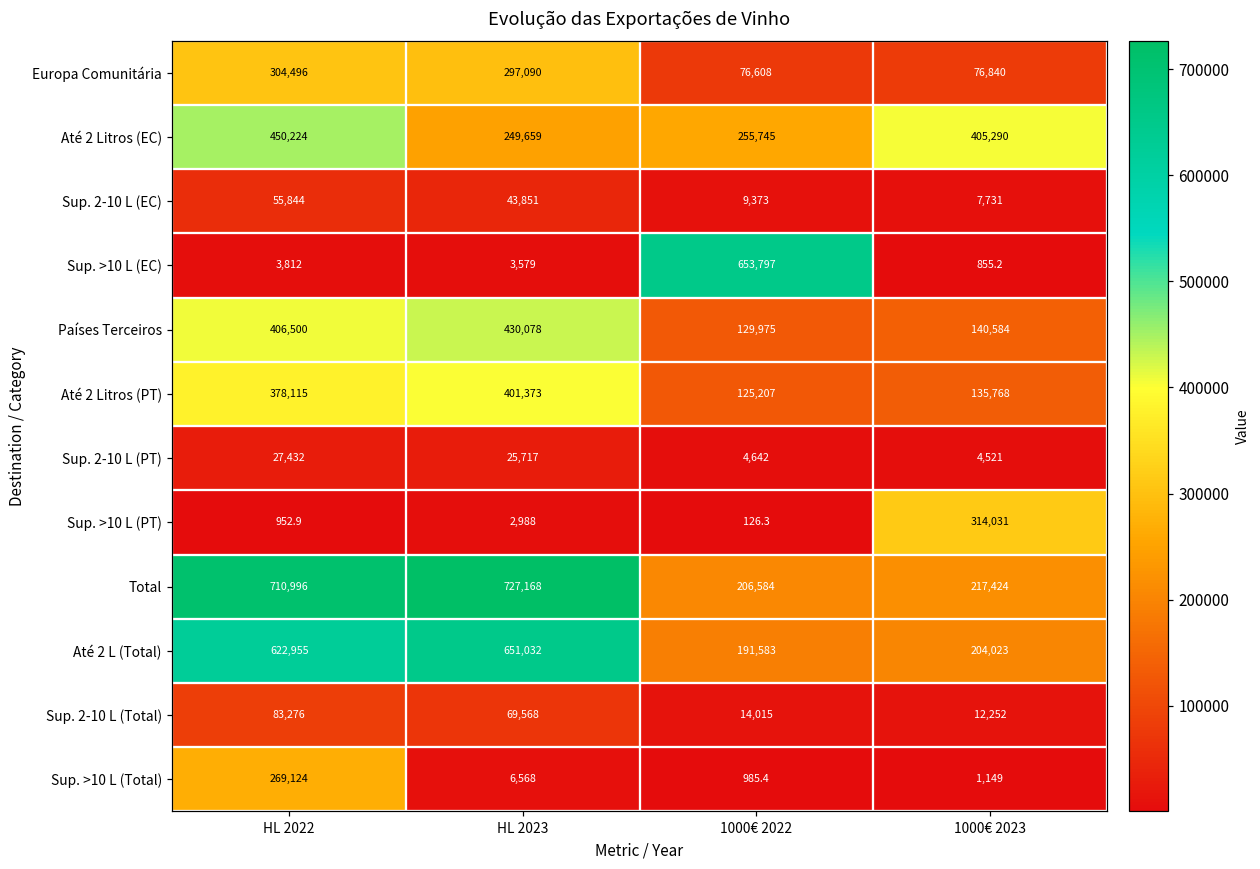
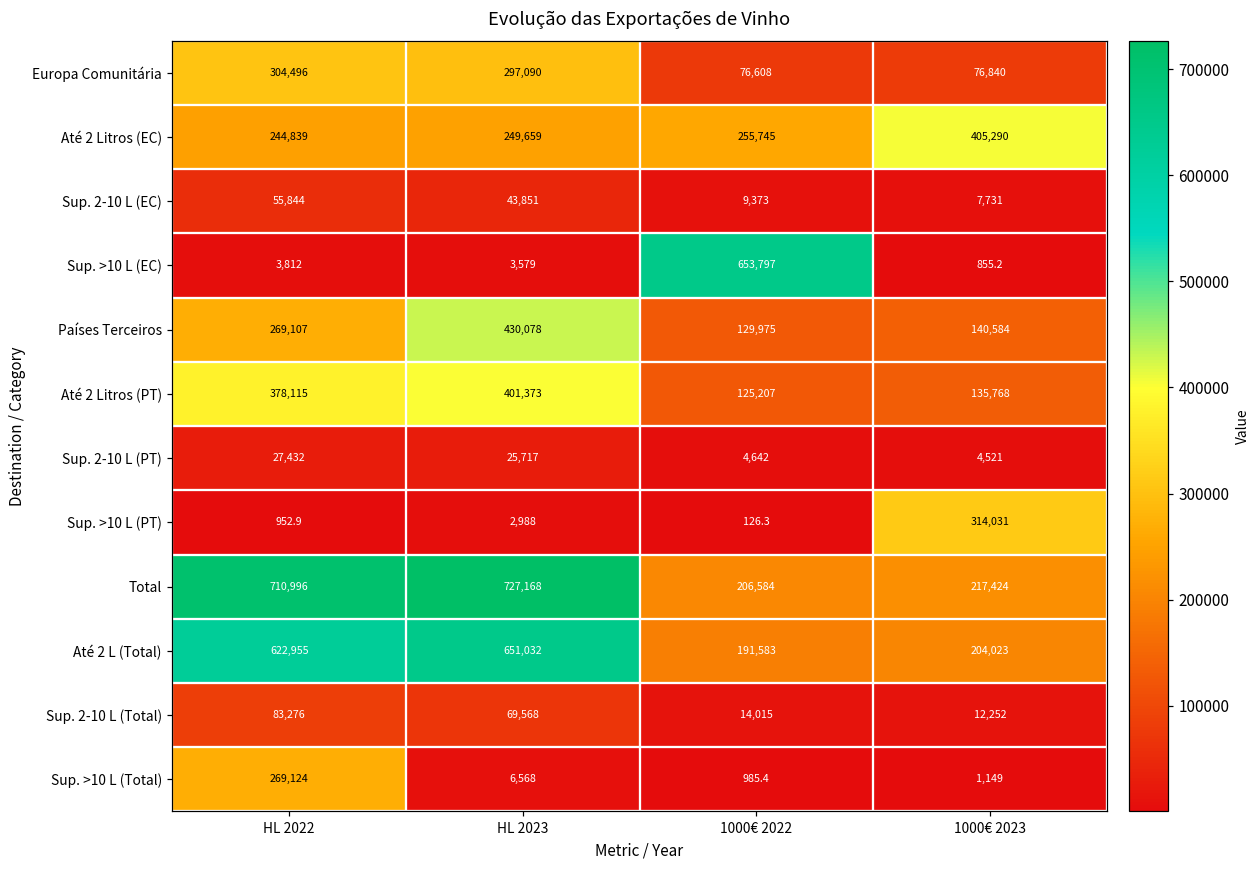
  {
    "Europa Comunitária": {
      "HL 2022": "304,496",
      "HL 2023": "297,090",
      "1000€ 2022": "76,608",
      "1000€ 2023": "76,840"
    },
    "Até 2 Litros (EC)": {
-     "HL 2022": "450,224",
+     "HL 2022": "244,839",
      "HL 2023": "249,659",
      "1000€ 2022": "255,745",
      "1000€ 2023": "405,290"
    },
    "Sup. 2-10 L (EC)": {
      "HL 2022": "55,844",
      "HL 2023": "43,851",
      "1000€ 2022": "9,373",
      "1000€ 2023": "7,731"
    },
    "Sup. >10 L (EC)": {
      "HL 2022": "3,812",
      "HL 2023": "3,579",
      "1000€ 2022": "653,797",
      "1000€ 2023": "855.2"
    },
    "Países Terceiros": {
-     "HL 2022": "406,500",
+     "HL 2022": "269,107",
      "HL 2023": "430,078",
      "1000€ 2022": "129,975",
      "1000€ 2023": "140,584"
    },
    "Até 2 Litros (PT)": {
      "HL 2022": "378,115",
      "HL 2023": "401,373",
      "1000€ 2022": "125,207",
      "1000€ 2023": "135,768"
    },
    "Sup. 2-10 L (PT)": {
      "HL 2022": "27,432",
      "HL 2023": "25,717",
      "1000€ 2022": "4,642",
      "1000€ 2023": "4,521"
    },
    "Sup. >10 L (PT)": {
      "HL 2022": "952.9",
      "HL 2023": "2,988",
      "1000€ 2022": "126.3",
      "1000€ 2023": "314,031"
    },
    "Total": {
      "HL 2022": "710,996",
      "HL 2023": "727,168",
      "1000€ 2022": "206,584",
      "1000€ 2023": "217,424"
    },
    "Até 2 L (Total)": {
      "HL 2022": "622,955",
      "HL 2023": "651,032",
      "1000€ 2022": "191,583",
      "1000€ 2023": "204,023"
    },
    "Sup. 2-10 L (Total)": {
      "HL 2022": "83,276",
      "HL 2023": "69,568",
      "1000€ 2022": "14,015",
      "1000€ 2023": "12,252"
    },
    "Sup. >10 L (Total)": {
      "HL 2022": "269,124",
      "HL 2023": "6,568",
      "1000€ 2022": "985.4",
      "1000€ 2023": "1,149"
    }
  }
